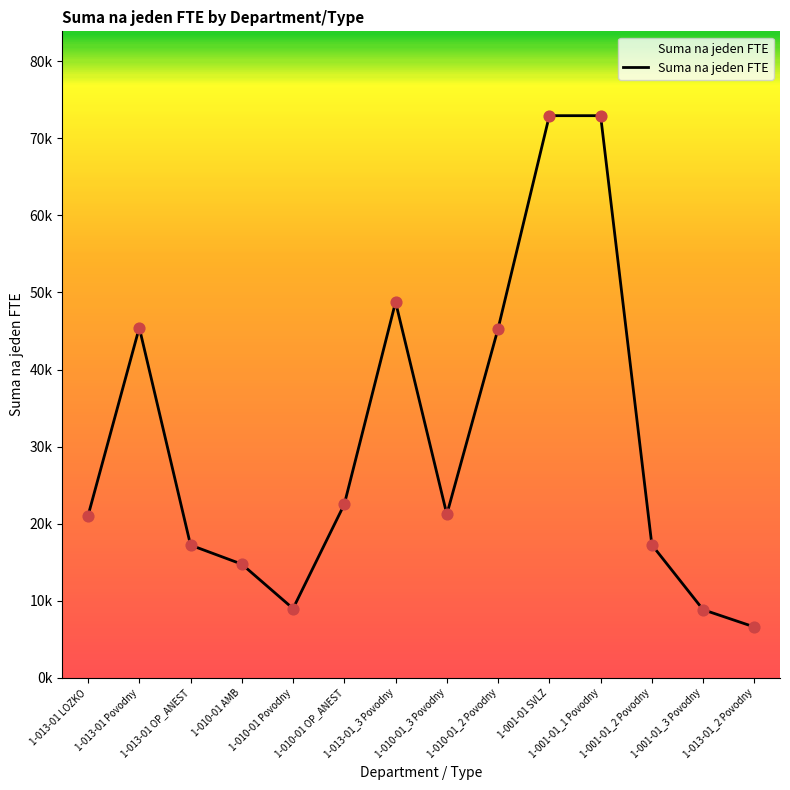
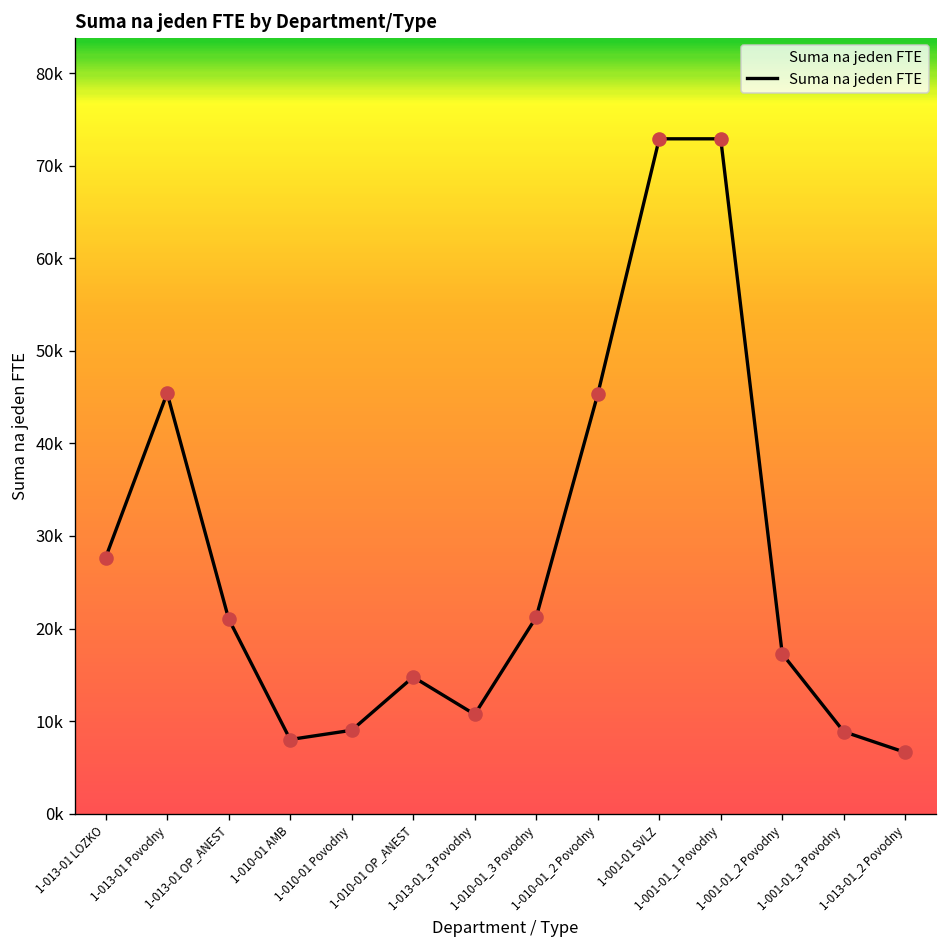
  {
-   "1-013-01 LOZKO": 21000,
+   "1-013-01 LOZKO": 28000,
    "1-013-01 Povodny": 45000,
-   "1-013-01 OP_ANEST": 17000,
-   "1-010-01 AMB": 15000,
+   "1-013-01 OP_ANEST": 21000,
+   "1-010-01 AMB": 8000,
    "1-010-01 Povodny": 9000,
-   "1-010-01 OP_ANEST": 23000,
-   "1-013-01_3 Povodny": 49000,
+   "1-010-01 OP_ANEST": 15000,
+   "1-013-01_3 Povodny": 11000,
    "1-010-01_3 Povodny": 21000,
    "1-010-01_2 Povodny": 45000,
    "1-001-01 SVLZ": 73000,
    "1-001-01_1 Povodny": 73000,
    "1-001-01_2 Povodny": 17000,
    "1-001-01_3 Povodny": 9000,
    "1-013-01_2 Povodny": 7000
  }
